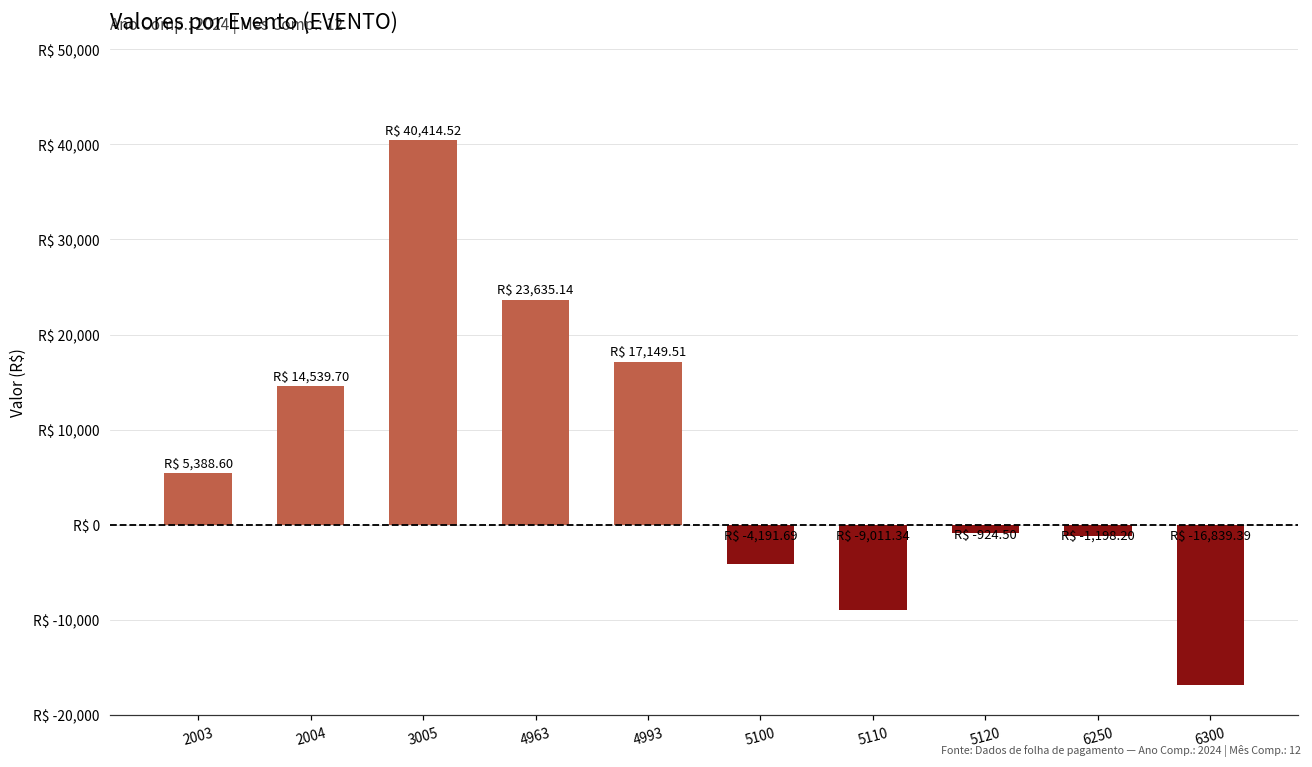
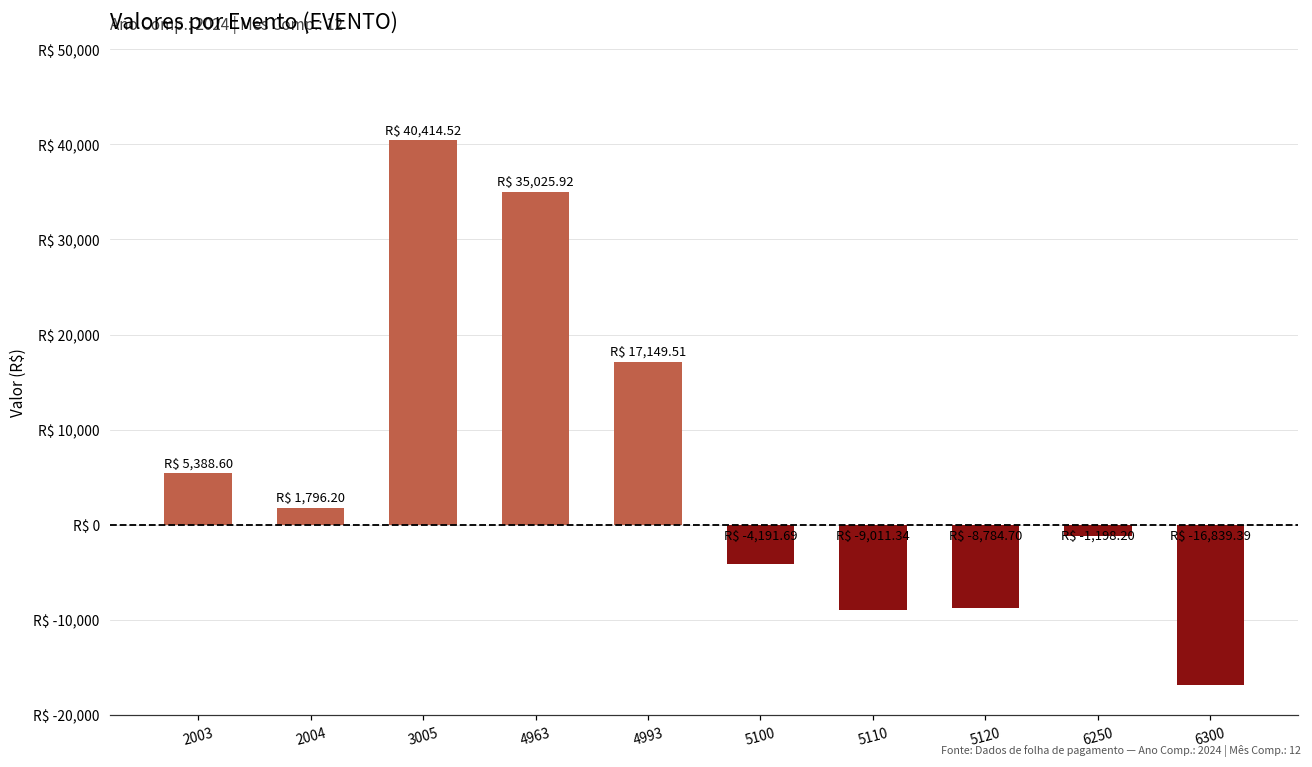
  {
    "2003": "5,388.60",
-   "2004": "14,539.70",
+   "2004": "1,796.20",
    "3005": "40,414.52",
-   "4963": "23,635.14",
+   "4963": "35,025.92",
    "4993": "17,149.51",
    "5100": "-4,191.69",
    "5110": "-9,011.34",
-   "5120": "-924.50",
+   "5120": "-8,784.70",
    "6250": "-1,198.20",
    "6300": "-16,839.39"
  }
